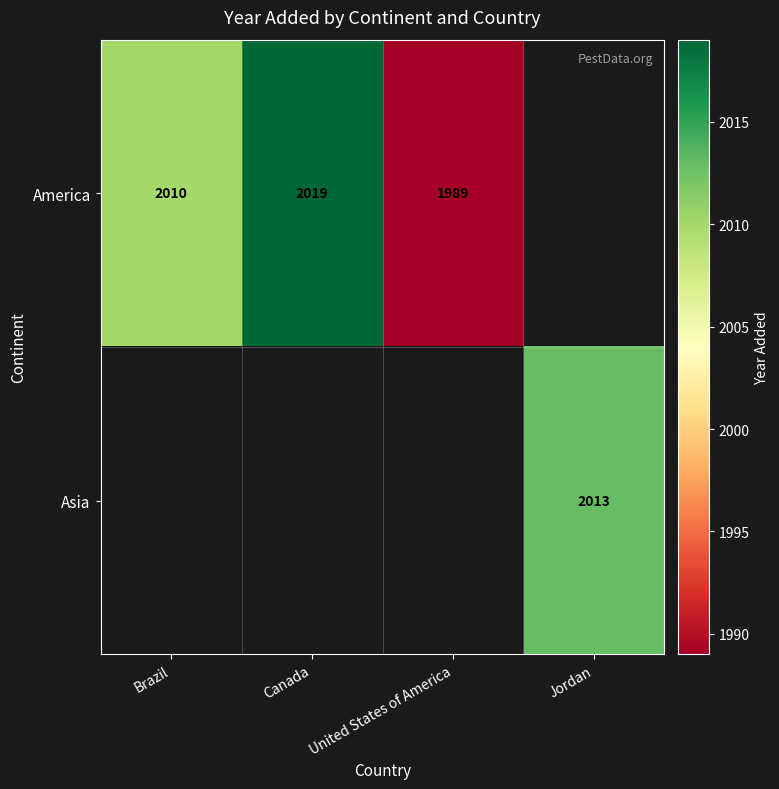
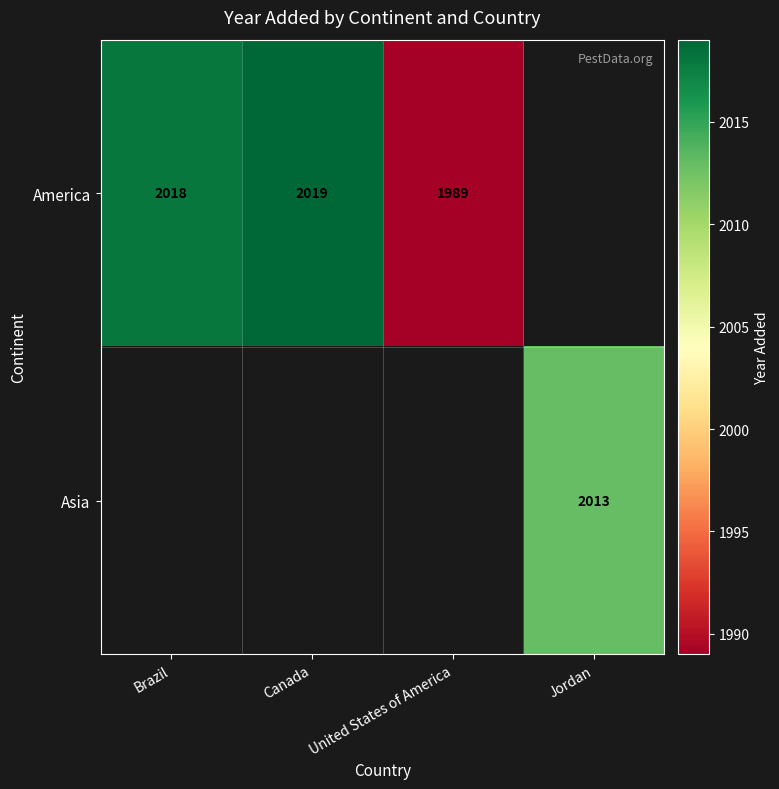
  {
    "America": {
-     "Brazil": 2010,
+     "Brazil": 2018,
      "Canada": 2019,
      "United States of America": 1989
    },
    "Asia": {
      "Jordan": 2013
    }
  }
